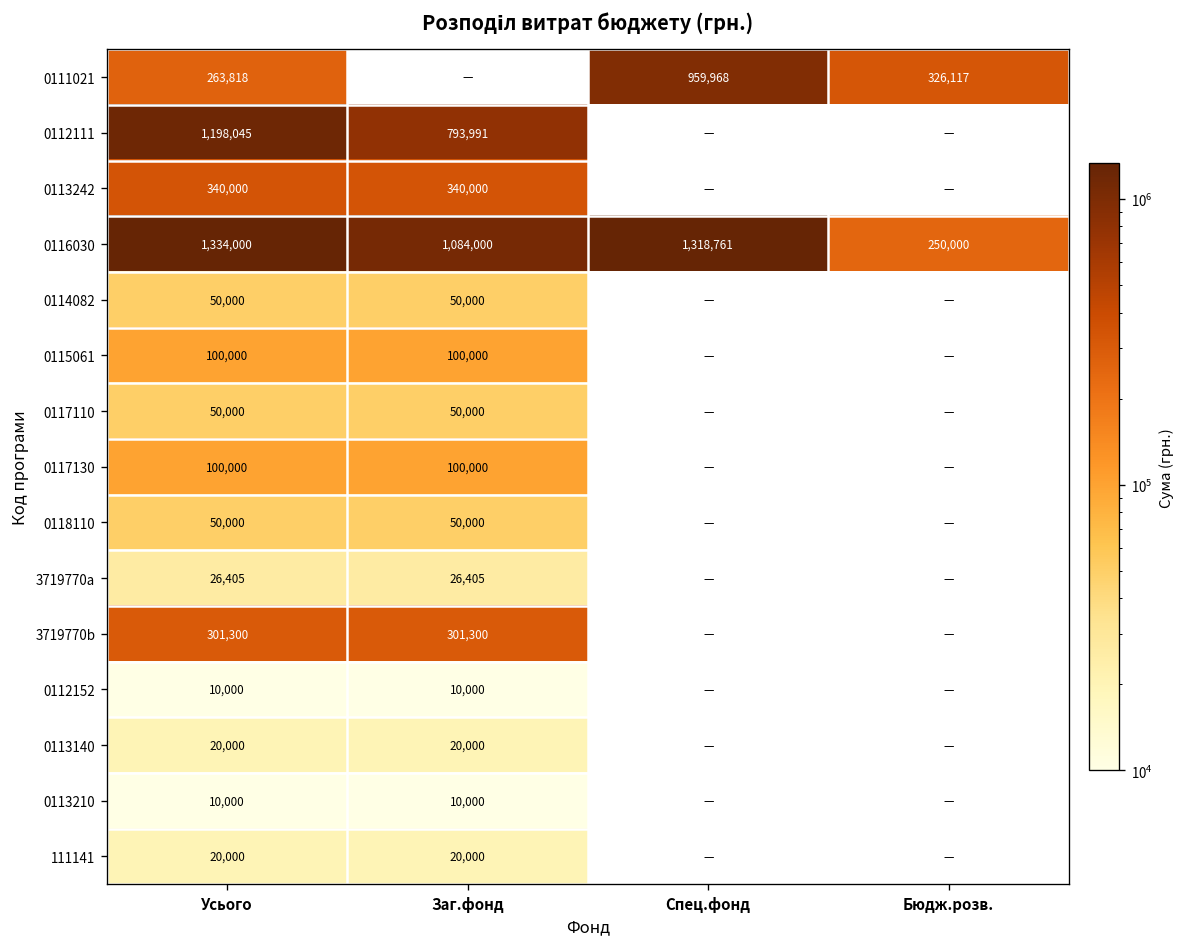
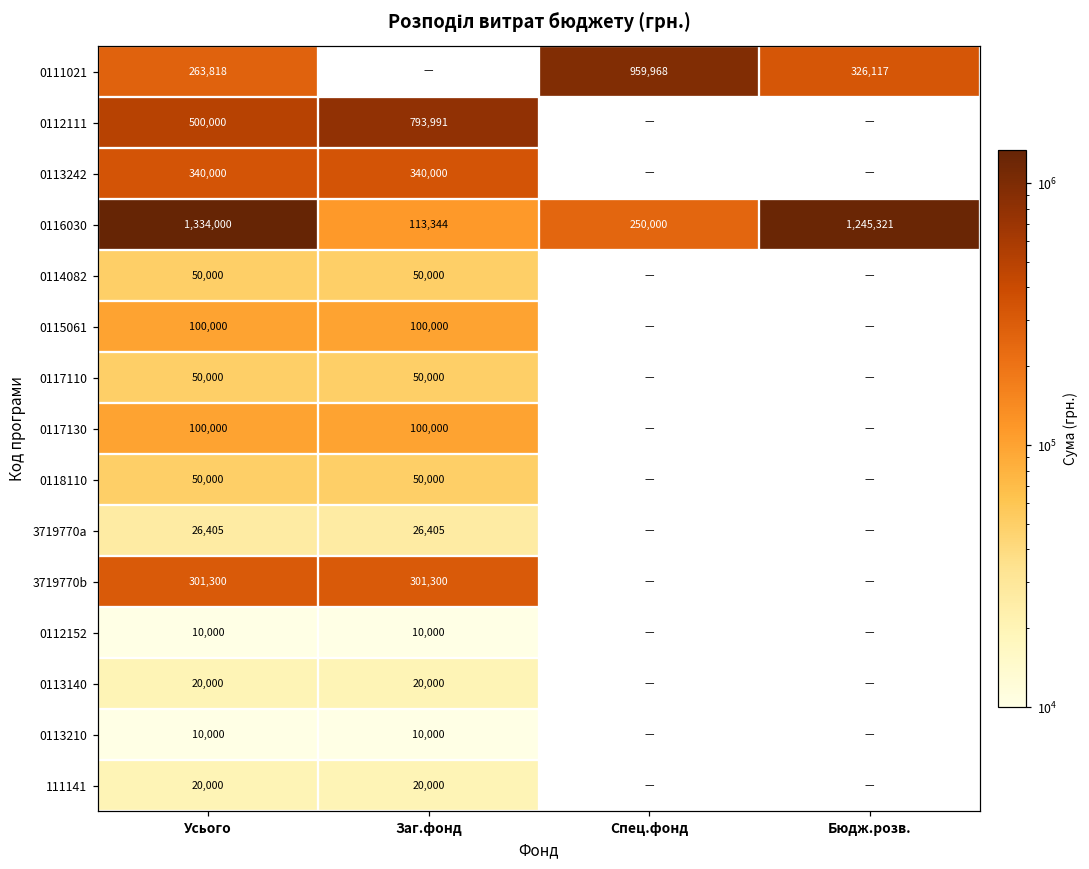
  {
    "0111021": {
      "Усього": "263,818",
      "Спец.фонд": "959,968",
      "Бюдж.розв.": "326,117"
    },
    "0112111": {
-     "Усього": "1,198,045",
+     "Усього": "500,000",
      "Заг.фонд": "793,991"
    },
    "0113242": {
      "Усього": "340,000",
      "Заг.фонд": "340,000"
    },
    "0116030": {
      "Усього": "1,334,000",
-     "Заг.фонд": "1,084,000",
-     "Спец.фонд": "1,318,761",
-     "Бюдж.розв.": "250,000"
+     "Заг.фонд": "113,344",
+     "Спец.фонд": "250,000",
+     "Бюдж.розв.": "1,245,321"
    },
    "0114082": {
      "Усього": "50,000",
      "Заг.фонд": "50,000"
    },
    "0115061": {
      "Усього": "100,000",
      "Заг.фонд": "100,000"
    },
    "0117110": {
      "Усього": "50,000",
      "Заг.фонд": "50,000"
    },
    "0117130": {
      "Усього": "100,000",
      "Заг.фонд": "100,000"
    },
    "0118110": {
      "Усього": "50,000",
      "Заг.фонд": "50,000"
    },
    "3719770a": {
      "Усього": "26,405",
      "Заг.фонд": "26,405"
    },
    "3719770b": {
      "Усього": "301,300",
      "Заг.фонд": "301,300"
    },
    "0112152": {
      "Усього": "10,000",
      "Заг.фонд": "10,000"
    },
    "0113140": {
      "Усього": "20,000",
      "Заг.фонд": "20,000"
    },
    "0113210": {
      "Усього": "10,000",
      "Заг.фонд": "10,000"
    },
    "111141": {
      "Усього": "20,000",
      "Заг.фонд": "20,000"
    }
  }
